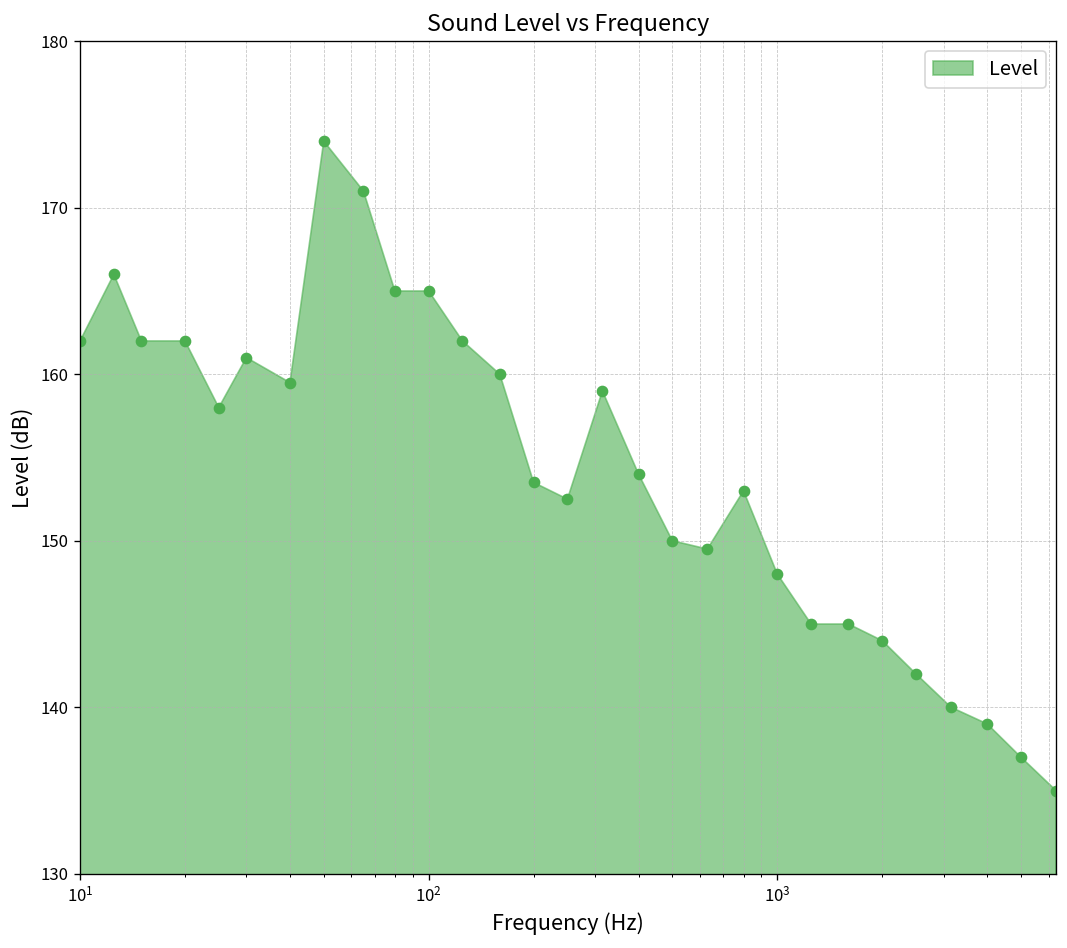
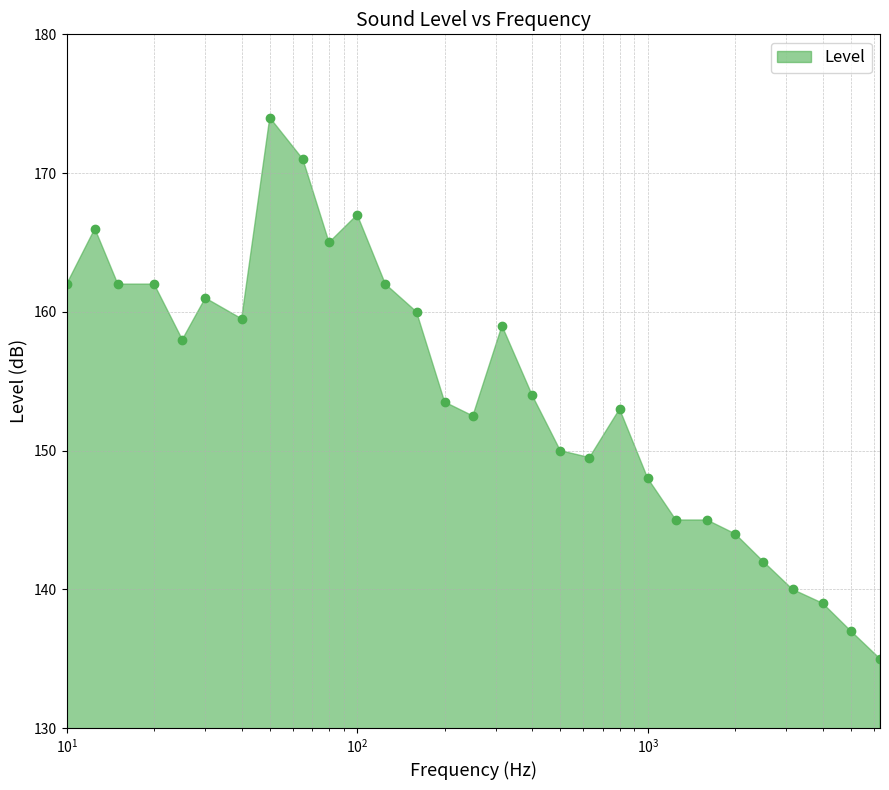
  {
    "10^1": 162,
-   "10^2": 165,
+   "10^2": 167,
    "10^3": 148
  }
